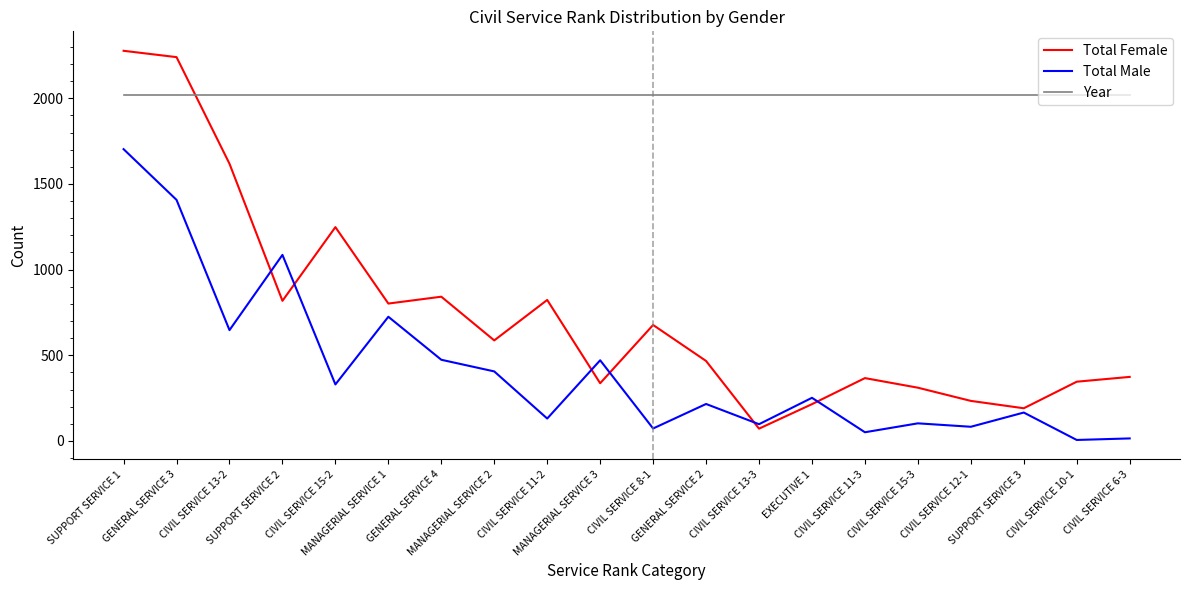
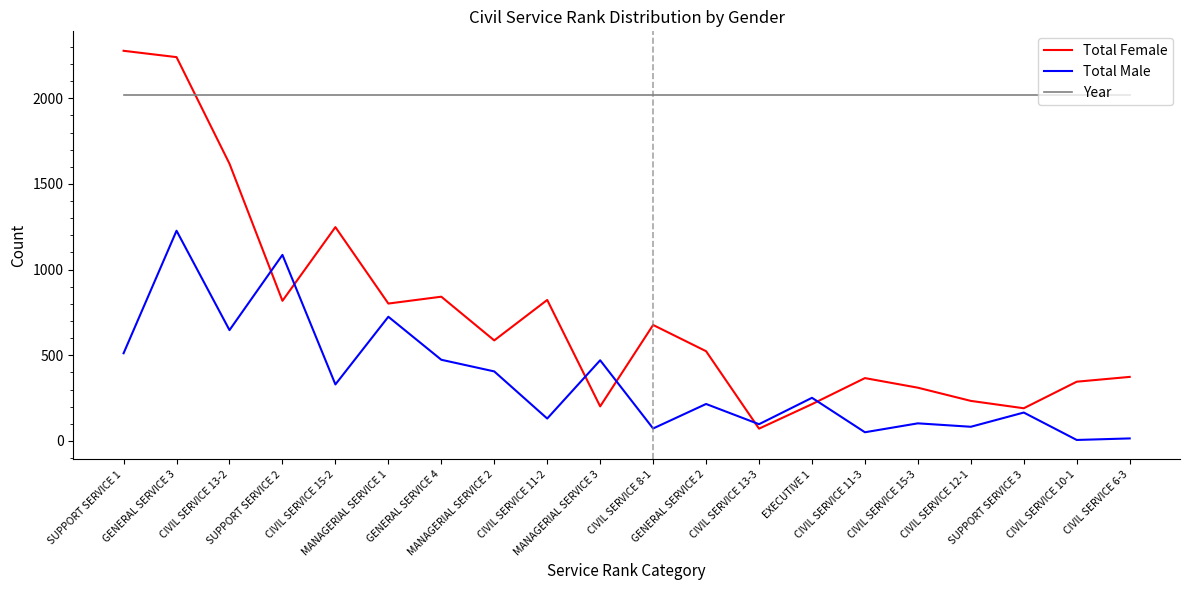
  {
    "Total Female": {
      "SUPPORT SERVICE 1": 2280,
      "GENERAL SERVICE 3": 2240,
      "CIVIL SERVICE 13-2": 1620,
      "SUPPORT SERVICE 2": 820,
      "CIVIL SERVICE 15-2": 1250,
      "MANAGERIAL SERVICE 1": 800,
      "GENERAL SERVICE 4": 840,
      "MANAGERIAL SERVICE 2": 590,
      "CIVIL SERVICE 11-2": 820,
-     "MANAGERIAL SERVICE 3": 340,
+     "MANAGERIAL SERVICE 3": 200,
      "CIVIL SERVICE 8-1": 680,
-     "GENERAL SERVICE 2": 470,
+     "GENERAL SERVICE 2": 520,
      "CIVIL SERVICE 13-3": 70,
      "EXECUTIVE 1": 220,
      "CIVIL SERVICE 11-3": 370,
      "CIVIL SERVICE 15-3": 310,
      "CIVIL SERVICE 12-1": 230,
      "SUPPORT SERVICE 3": 190,
      "CIVIL SERVICE 10-1": 350,
      "CIVIL SERVICE 6-3": 370
    },
    "Total Male": {
-     "SUPPORT SERVICE 1": 1700,
-     "GENERAL SERVICE 3": 1410,
+     "SUPPORT SERVICE 1": 510,
+     "GENERAL SERVICE 3": 1230,
      "CIVIL SERVICE 13-2": 650,
      "SUPPORT SERVICE 2": 1090,
      "CIVIL SERVICE 15-2": 330,
      "MANAGERIAL SERVICE 1": 730,
      "GENERAL SERVICE 4": 470,
      "MANAGERIAL SERVICE 2": 410,
      "CIVIL SERVICE 11-2": 130,
      "MANAGERIAL SERVICE 3": 470,
      "CIVIL SERVICE 8-1": 70,
      "GENERAL SERVICE 2": 220,
      "CIVIL SERVICE 13-3": 100,
      "EXECUTIVE 1": 250,
      "CIVIL SERVICE 11-3": 50,
      "CIVIL SERVICE 15-3": 100,
      "CIVIL SERVICE 12-1": 80,
      "SUPPORT SERVICE 3": 170,
      "CIVIL SERVICE 10-1": 10,
      "CIVIL SERVICE 6-3": 20
    },
    "Year": {
      "SUPPORT SERVICE 1": 2020,
      "GENERAL SERVICE 3": 2020,
      "CIVIL SERVICE 13-2": 2020,
      "SUPPORT SERVICE 2": 2020,
      "CIVIL SERVICE 15-2": 2020,
      "MANAGERIAL SERVICE 1": 2020,
      "GENERAL SERVICE 4": 2020,
      "MANAGERIAL SERVICE 2": 2020,
      "CIVIL SERVICE 11-2": 2020,
      "MANAGERIAL SERVICE 3": 2020,
      "CIVIL SERVICE 8-1": 2020,
      "GENERAL SERVICE 2": 2020,
      "CIVIL SERVICE 13-3": 2020,
      "EXECUTIVE 1": 2020,
      "CIVIL SERVICE 11-3": 2020,
      "CIVIL SERVICE 15-3": 2020,
      "CIVIL SERVICE 12-1": 2020,
      "SUPPORT SERVICE 3": 2020
    }
  }
